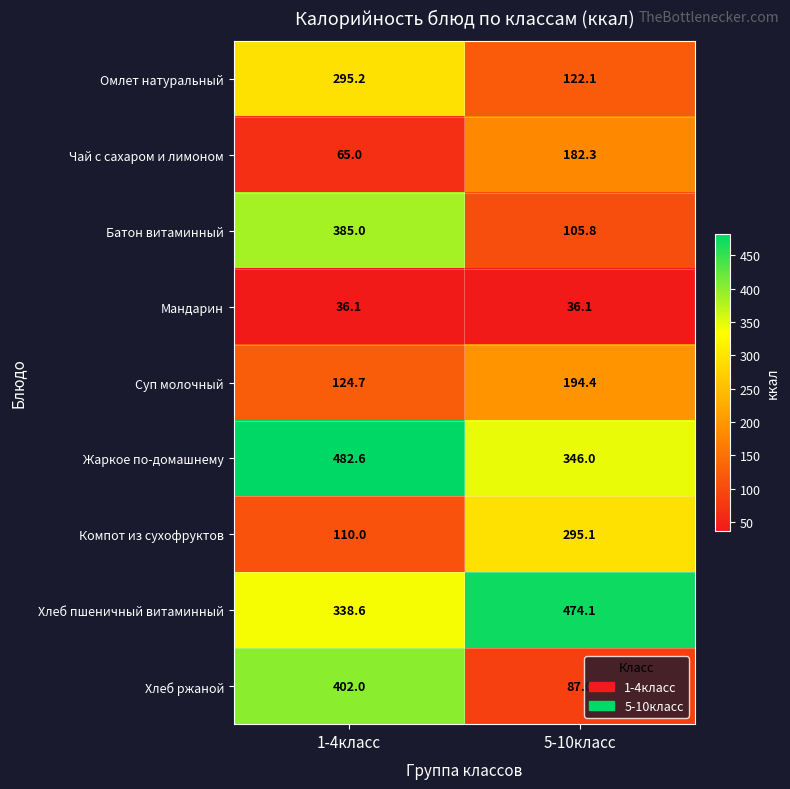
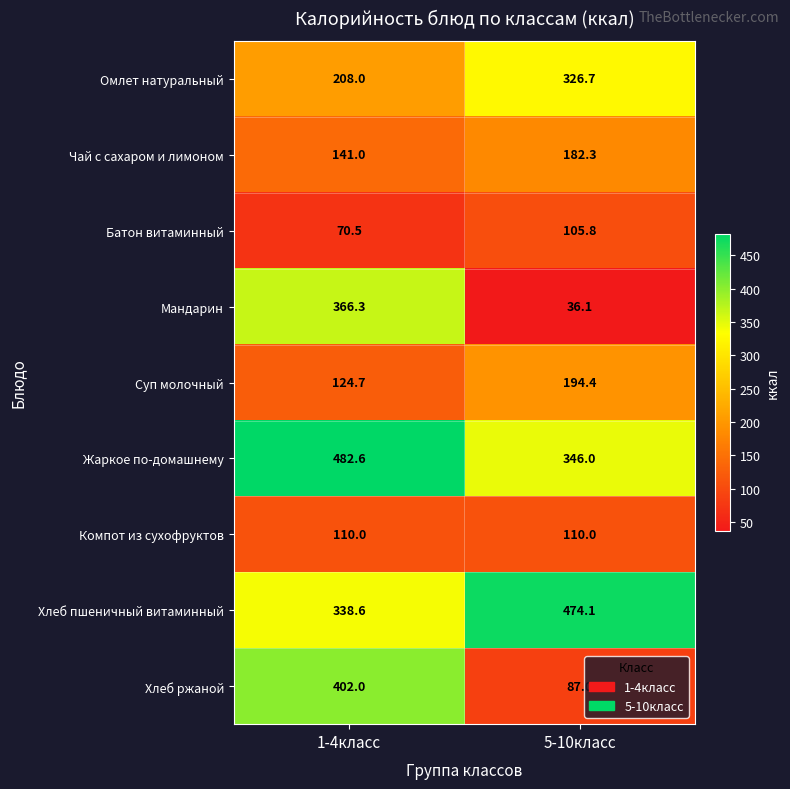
  {
    "Омлет натуральный": {
-     "1-4класс": 295.2,
-     "5-10класс": 122.1
+     "1-4класс": 208.0,
+     "5-10класс": 326.7
    },
    "Чай с сахаром и лимоном": {
-     "1-4класс": 65.0,
+     "1-4класс": 141.0,
      "5-10класс": 182.3
    },
    "Батон витаминный": {
-     "1-4класс": 385.0,
+     "1-4класс": 70.5,
      "5-10класс": 105.8
    },
    "Мандарин": {
-     "1-4класс": 36.1,
+     "1-4класс": 366.3,
      "5-10класс": 36.1
    },
    "Суп молочный": {
      "1-4класс": 124.7,
      "5-10класс": 194.4
    },
    "Жаркое по-домашнему": {
      "1-4класс": 482.6,
      "5-10класс": 346.0
    },
    "Компот из сухофруктов": {
      "1-4класс": 110.0,
-     "5-10класс": 295.1
+     "5-10класс": 110.0
    },
    "Хлеб пшеничный витаминный": {
      "1-4класс": 338.6,
      "5-10класс": 474.1
    },
    "Хлеб ржаной": {
      "1-4класс": 402.0
    }
  }
